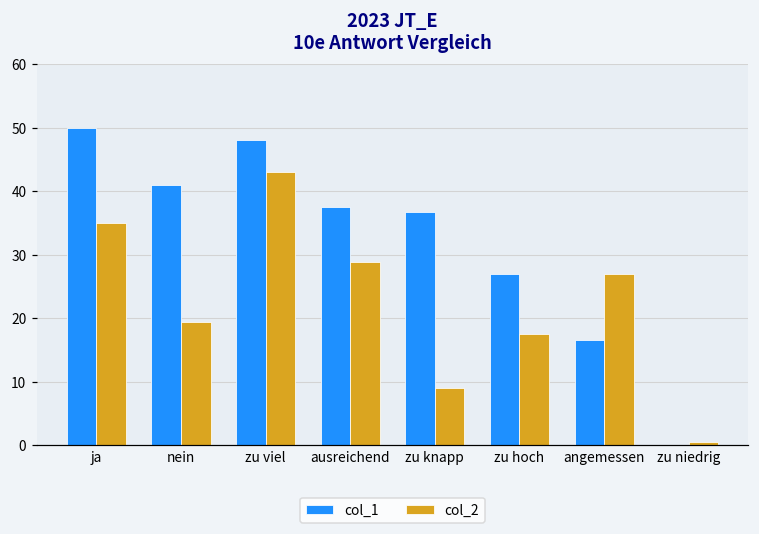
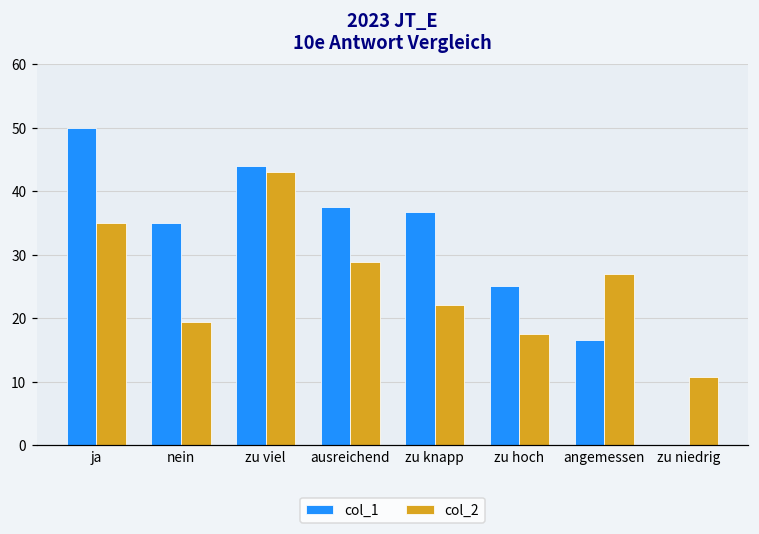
  {
    "col_1": {
      "ja": 50,
-     "nein": 41,
-     "zu viel": 48,
+     "nein": 35,
+     "zu viel": 44,
      "ausreichend": 38,
      "zu knapp": 37,
-     "zu hoch": 27,
+     "zu hoch": 25,
      "angemessen": 17,
      "zu niedrig": 0
    },
    "col_2": {
      "ja": 35,
      "nein": 19,
      "zu viel": 43,
      "ausreichend": 29,
-     "zu knapp": 9,
+     "zu knapp": 22,
      "zu hoch": 18,
      "angemessen": 27,
-     "zu niedrig": 1
+     "zu niedrig": 11
    }
  }
